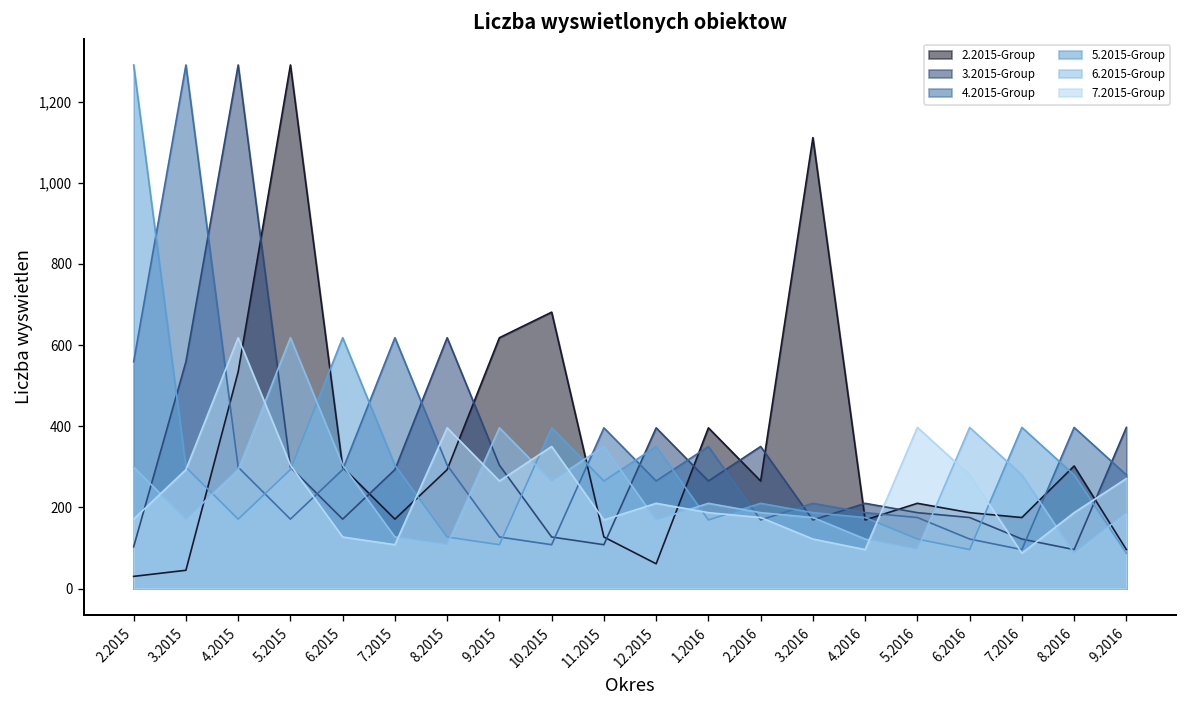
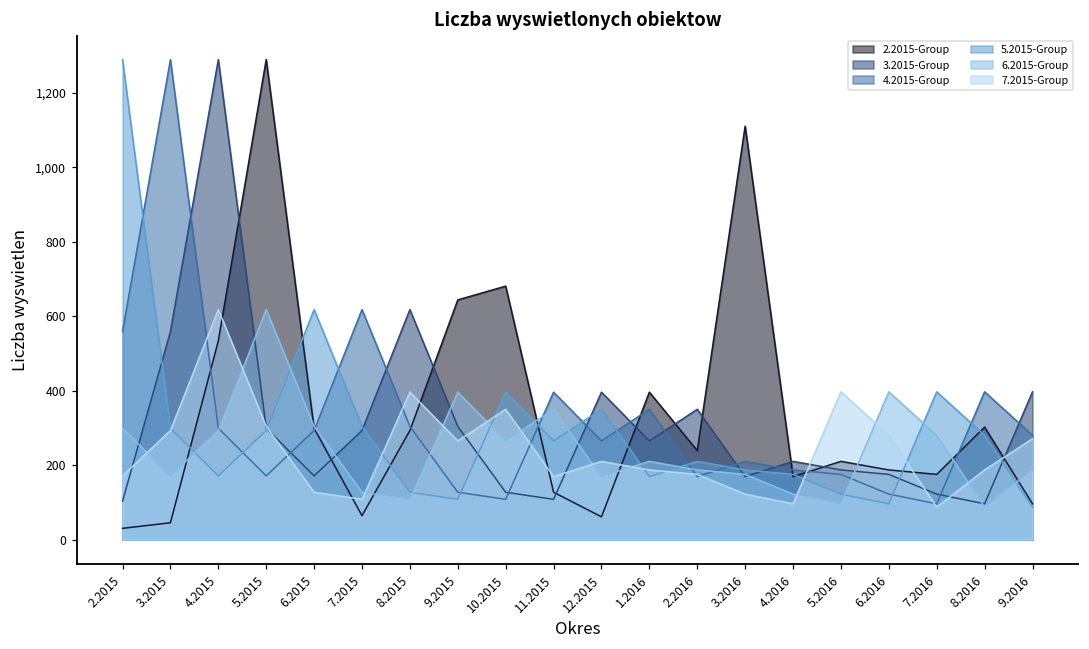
  {
    "2.2015-Group": {
      "2.2015": "30",
      "3.2015": "50",
      "4.2015": "530",
      "5.2015": "1,290",
-     "7.2015": "170",
+     "7.2015": "60",
      "8.2015": "290",
-     "9.2015": "620",
+     "9.2015": "640",
      "10.2015": "680",
      "11.2015": "130",
      "12.2015": "60",
      "1.2016": "400",
-     "2.2016": "270",
+     "2.2016": "240",
      "3.2016": "1,110",
      "5.2016": "210",
      "6.2016": "190",
      "7.2016": "180",
      "8.2016": "300",
      "9.2016": "100"
    }
  }
